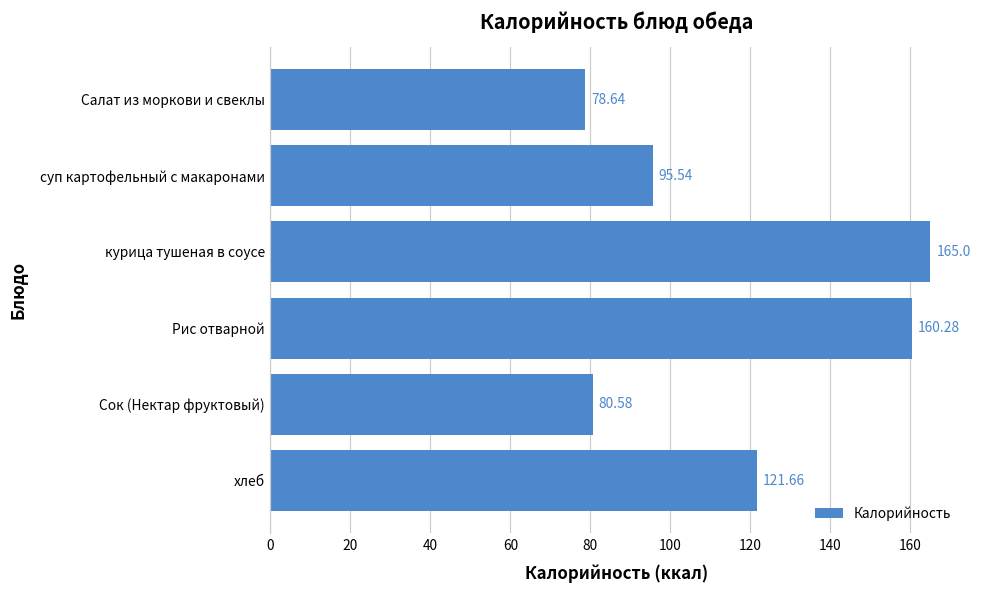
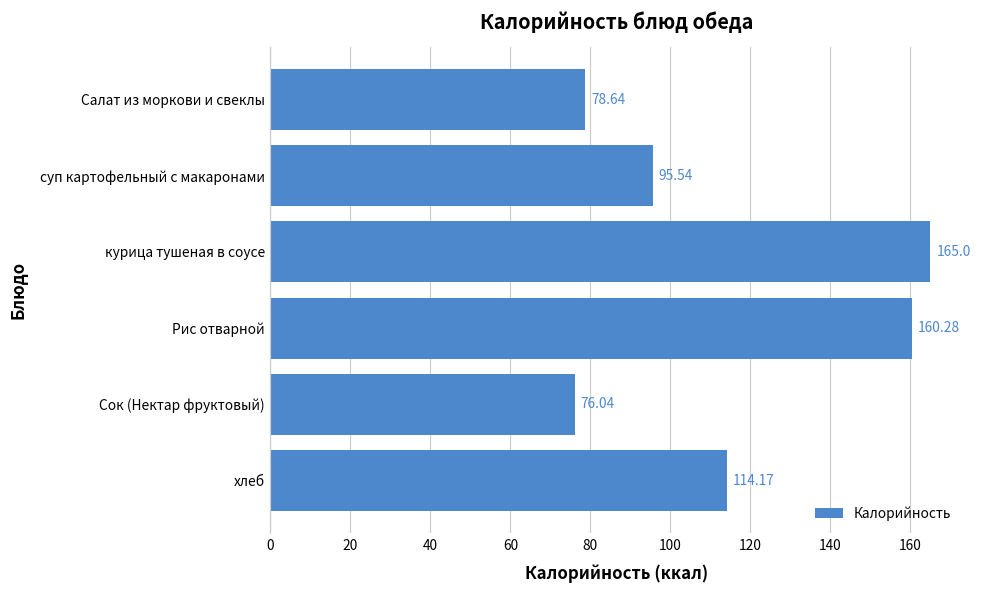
  {
    "Салат из моркови и свеклы": 78.64,
    "суп картофельный с макаронами": 95.54,
    "курица тушеная в соусе": 165.0,
    "Рис отварной": 160.28,
-   "Сок (Нектар фруктовый)": 80.58,
-   "хлеб": 121.66
+   "Сок (Нектар фруктовый)": 76.04,
+   "хлеб": 114.17
  }
